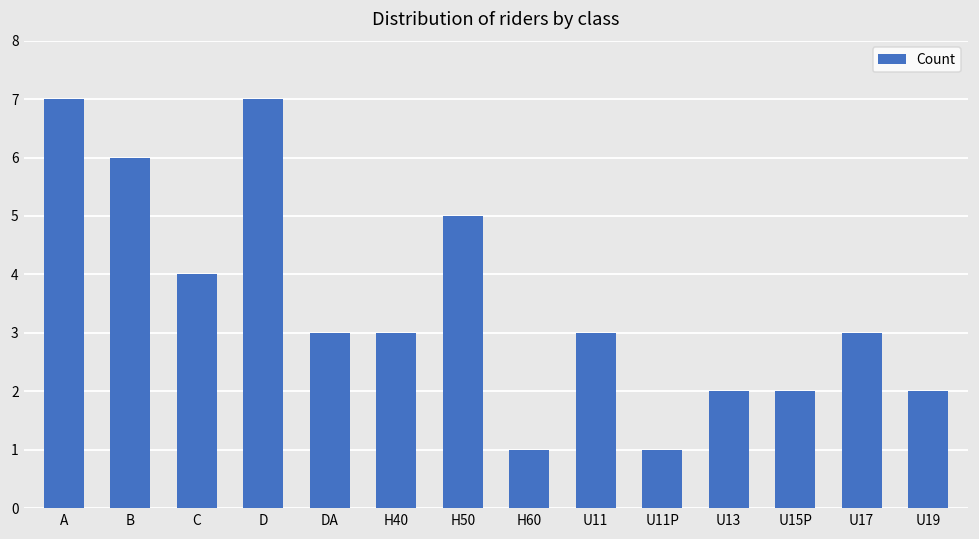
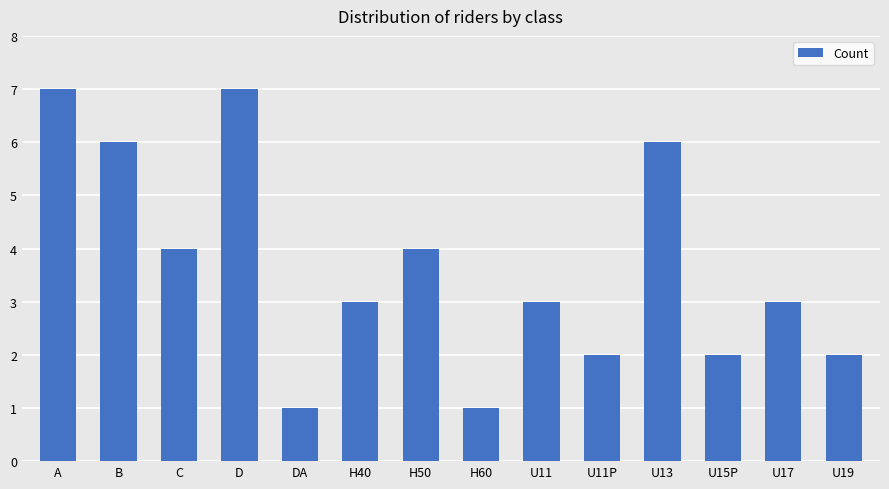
  {
    "A": 7,
    "B": 6,
    "C": 4,
    "D": 7,
-   "DA": 3,
+   "DA": 1,
    "H40": 3,
-   "H50": 5,
+   "H50": 4,
    "H60": 1,
    "U11": 3,
-   "U11P": 1,
-   "U13": 2,
+   "U11P": 2,
+   "U13": 6,
    "U15P": 2,
    "U17": 3,
    "U19": 2
  }
